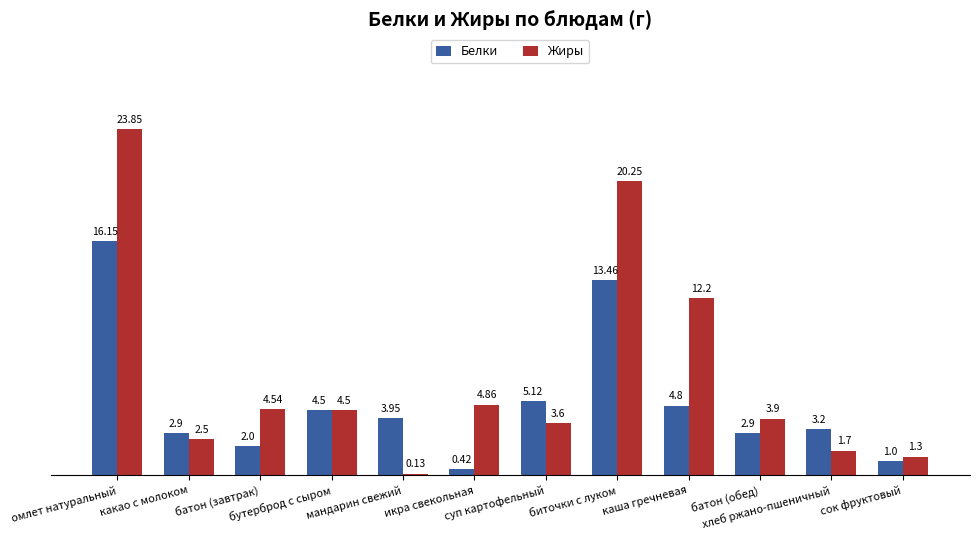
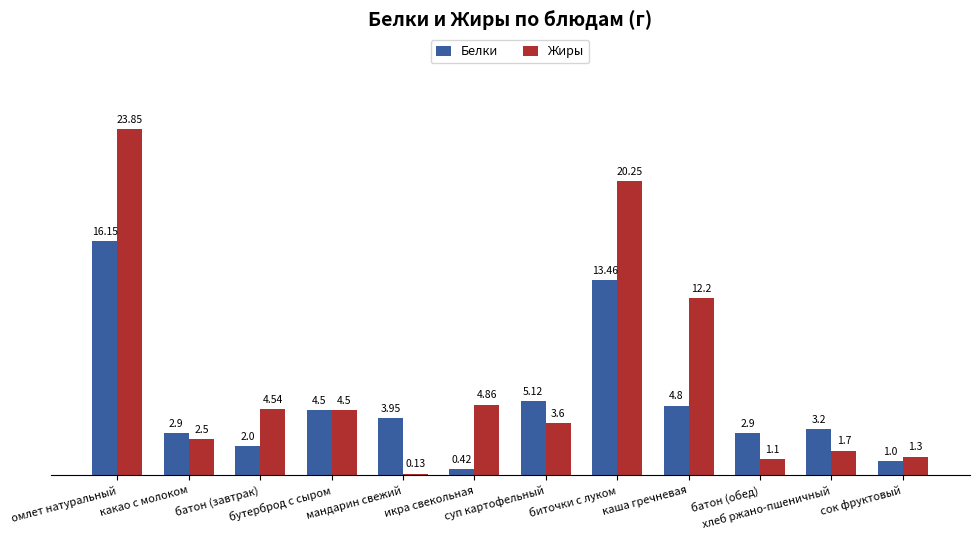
  {
    "Белки": {
      "омлет натуральный": 16.15,
      "какао с молоком": 2.9,
      "батон (завтрак)": 2.0,
      "бутерброд с сыром": 4.5,
      "мандарин свежий": 3.95,
      "икра свекольная": 0.42,
      "суп картофельный": 5.12,
      "биточки с луком": 13.46,
      "каша гречневая": 4.8,
      "батон (обед)": 2.9,
      "хлеб ржано-пшеничный": 3.2,
      "сок фруктовый": 1.0
    },
    "Жиры": {
      "омлет натуральный": 23.85,
      "какао с молоком": 2.5,
      "батон (завтрак)": 4.54,
      "бутерброд с сыром": 4.5,
      "мандарин свежий": 0.13,
      "икра свекольная": 4.86,
      "суп картофельный": 3.6,
      "биточки с луком": 20.25,
      "каша гречневая": 12.2,
-     "батон (обед)": 3.9,
+     "батон (обед)": 1.1,
      "хлеб ржано-пшеничный": 1.7,
      "сок фруктовый": 1.3
    }
  }
